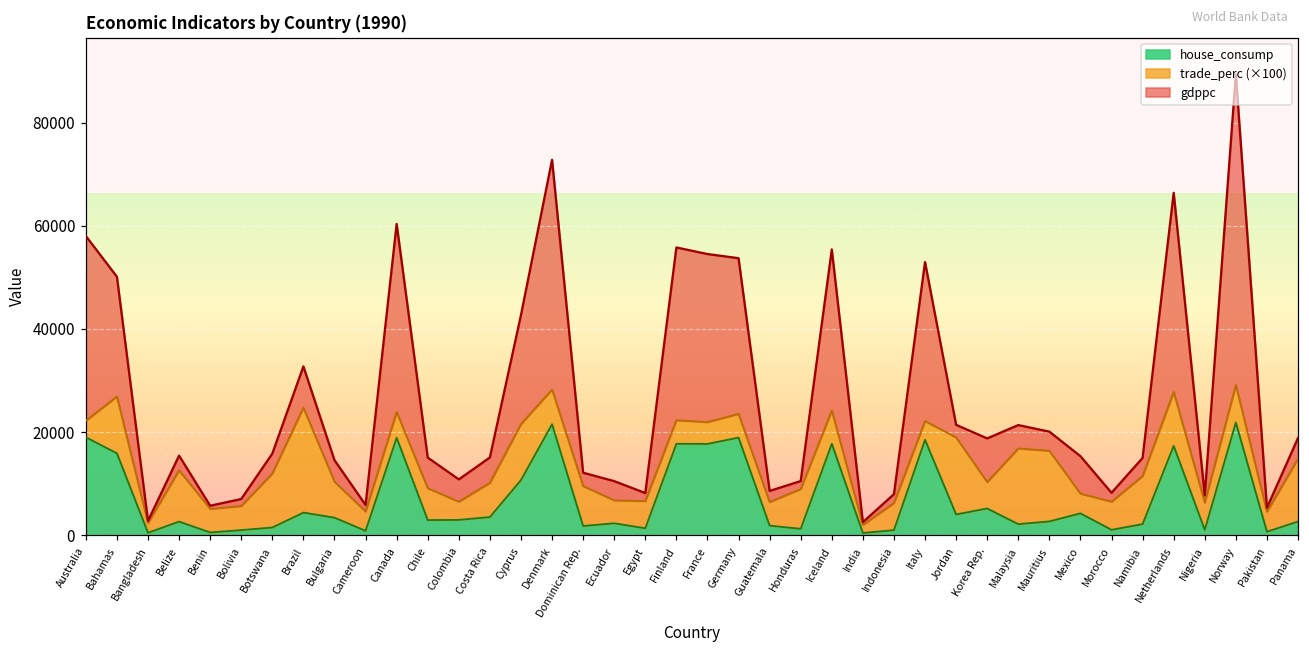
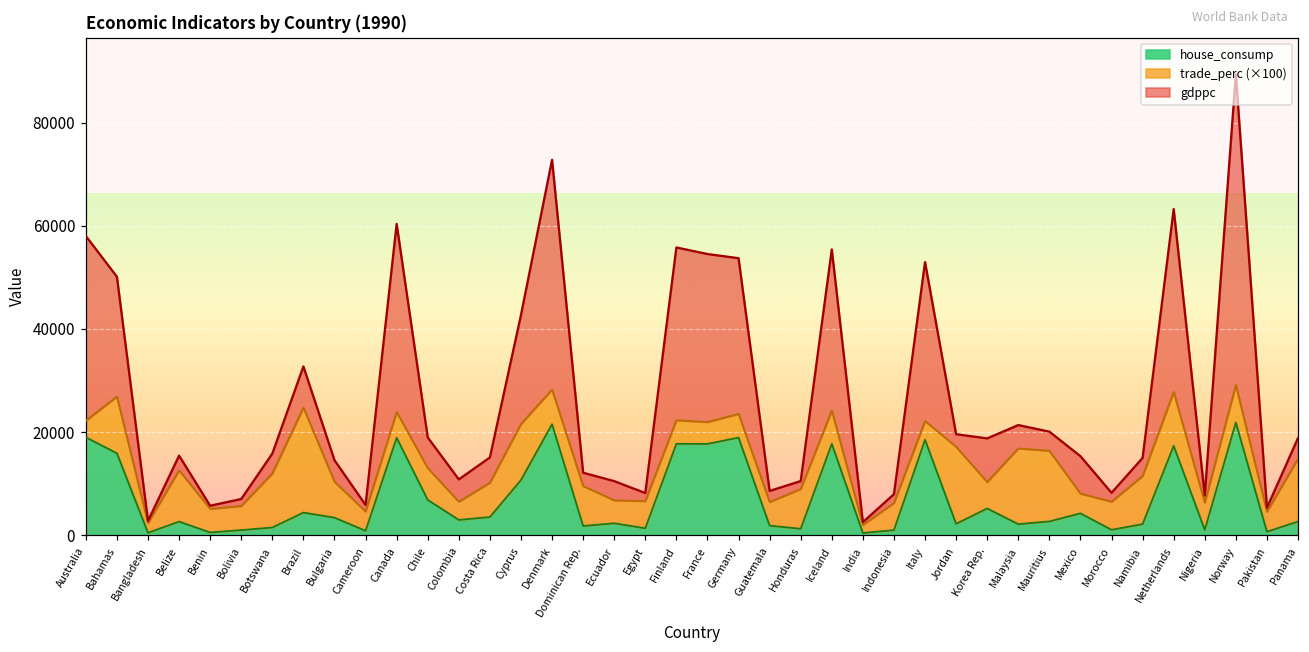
  {
    "house_consump": {
      "Australia": 19000,
      "Bahamas": 16000,
      "Bangladesh": 0,
      "Belize": 3000,
      "Benin": 0,
      "Bolivia": 1000,
      "Botswana": 1000,
      "Brazil": 4000,
      "Bulgaria": 3000,
      "Cameroon": 1000,
      "Canada": 19000,
-     "Chile": 3000,
+     "Chile": 7000,
      "Colombia": 3000,
      "Costa Rica": 3000,
      "Cyprus": 11000,
      "Denmark": 21000,
      "Dominican Rep.": 2000,
      "Ecuador": 2000,
      "Egypt": 1000,
      "Finland": 18000,
      "France": 18000,
      "Germany": 19000,
      "Guatemala": 2000,
      "Honduras": 1000,
      "Iceland": 18000,
      "India": 0,
      "Indonesia": 1000,
      "Italy": 18000,
-     "Jordan": 4000,
+     "Jordan": 2000,
      "Korea Rep.": 5000,
      "Malaysia": 2000,
      "Mauritius": 3000,
      "Mexico": 4000,
      "Morocco": 1000,
      "Namibia": 2000,
      "Netherlands": 17000,
      "Nigeria": 1000,
      "Norway": 22000,
      "Pakistan": 1000,
      "Panama": 3000
    },
    "trade_perc (×100)": {
      "Australia": 3000,
      "Bahamas": 11000,
      "Belize": 10000,
      "Benin": 5000,
      "Bolivia": 5000,
      "Botswana": 10000,
      "Brazil": 20000,
      "Bulgaria": 7000,
      "Cameroon": 4000,
      "Canada": 5000,
      "Chile": 6000,
      "Colombia": 4000,
      "Costa Rica": 7000,
      "Cyprus": 11000,
      "Denmark": 7000,
      "Dominican Rep.": 8000,
      "Ecuador": 4000,
      "Egypt": 5000,
      "Finland": 5000,
      "France": 4000,
      "Germany": 5000,
      "Guatemala": 5000,
      "Honduras": 8000,
      "Iceland": 6000,
      "Indonesia": 5000,
      "Italy": 4000,
      "Jordan": 15000,
      "Korea Rep.": 5000,
      "Malaysia": 15000,
      "Mauritius": 14000,
      "Mexico": 4000,
      "Morocco": 5000,
      "Namibia": 9000,
      "Netherlands": 10000,
      "Nigeria": 5000,
      "Norway": 7000,
      "Pakistan": 4000,
      "Panama": 12000
    },
    "gdppc": {
      "Australia": 36000,
      "Bahamas": 23000,
      "Belize": 3000,
      "Benin": 1000,
      "Bolivia": 1000,
      "Botswana": 4000,
      "Brazil": 8000,
      "Bulgaria": 4000,
      "Cameroon": 1000,
      "Canada": 36000,
      "Chile": 6000,
      "Colombia": 4000,
      "Costa Rica": 5000,
      "Cyprus": 21000,
      "Denmark": 45000,
      "Dominican Rep.": 3000,
      "Ecuador": 4000,
      "Egypt": 2000,
      "Finland": 34000,
      "France": 33000,
      "Germany": 30000,
      "Guatemala": 2000,
      "Honduras": 2000,
      "Iceland": 31000,
      "Indonesia": 2000,
      "Italy": 31000,
      "Jordan": 2000,
      "Korea Rep.": 8000,
      "Malaysia": 5000,
      "Mauritius": 4000,
      "Mexico": 7000,
      "Morocco": 2000,
      "Namibia": 4000,
-     "Netherlands": 39000,
+     "Netherlands": 35000,
      "Nigeria": 1000,
      "Pakistan": 1000,
      "Panama": 4000
    }
  }
